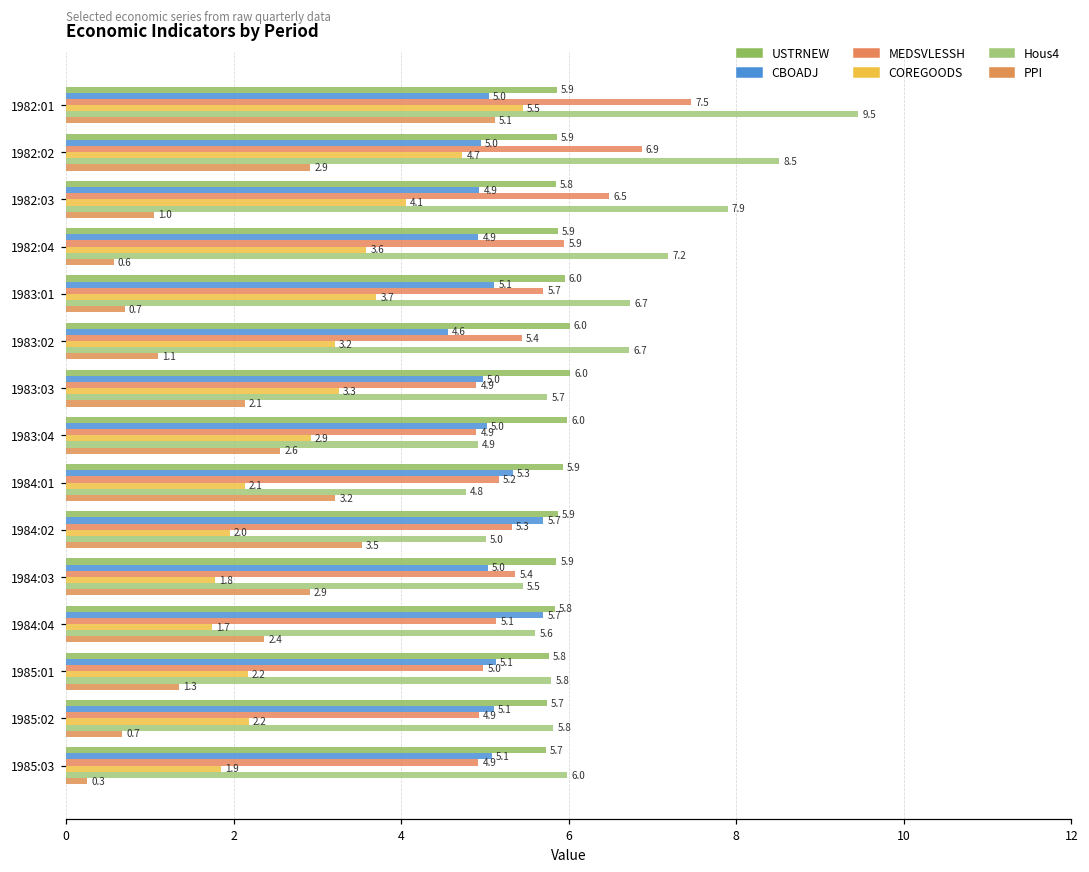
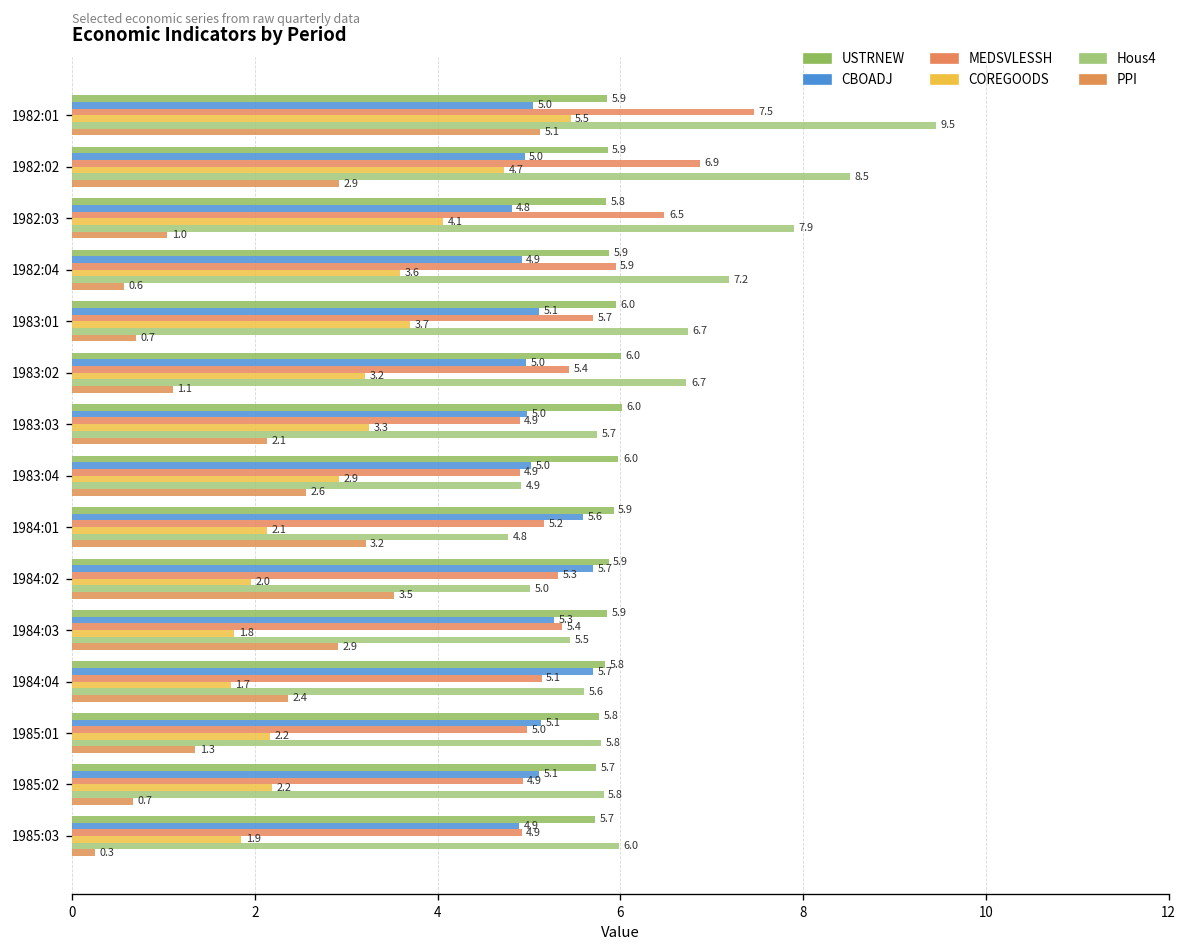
  {
    "CBOADJ": {
      "1982:01": 5.0,
      "1982:02": 5.0,
-     "1982:03": 4.9,
+     "1982:03": 4.8,
      "1982:04": 4.9,
      "1983:01": 5.1,
-     "1983:02": 4.6,
+     "1983:02": 5.0,
      "1983:04": 5.0,
-     "1984:01": 5.3,
+     "1984:01": 5.6,
      "1984:02": 5.7,
-     "1984:03": 5.0,
+     "1984:03": 5.3,
      "1984:04": 5.7,
      "1985:01": 5.1,
      "1985:02": 5.1,
-     "1985:03": 5.1
+     "1985:03": 4.9
    }
  }
